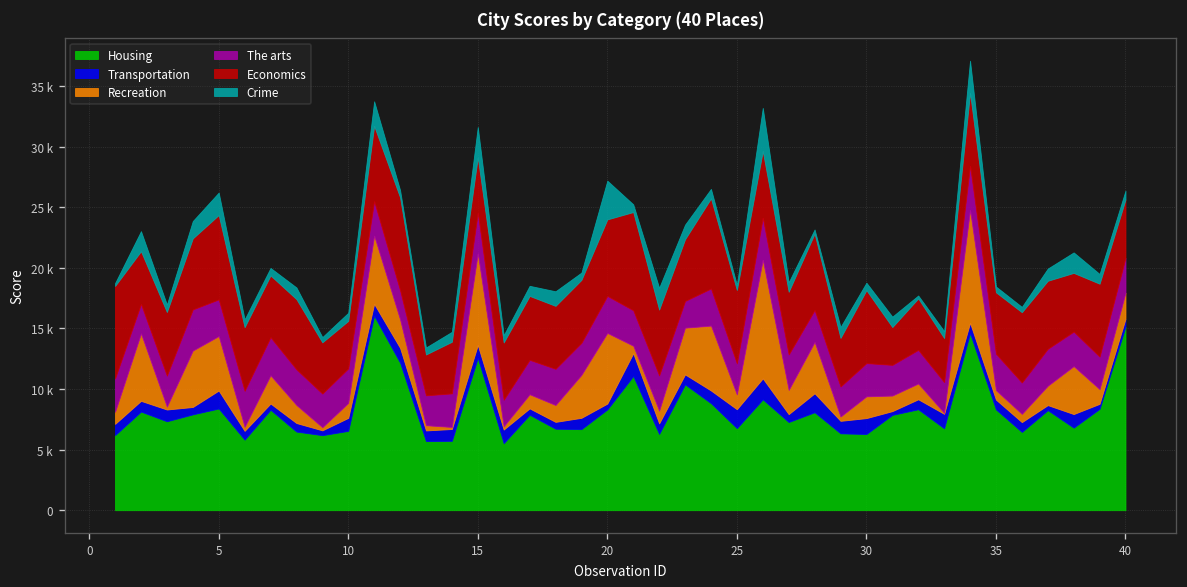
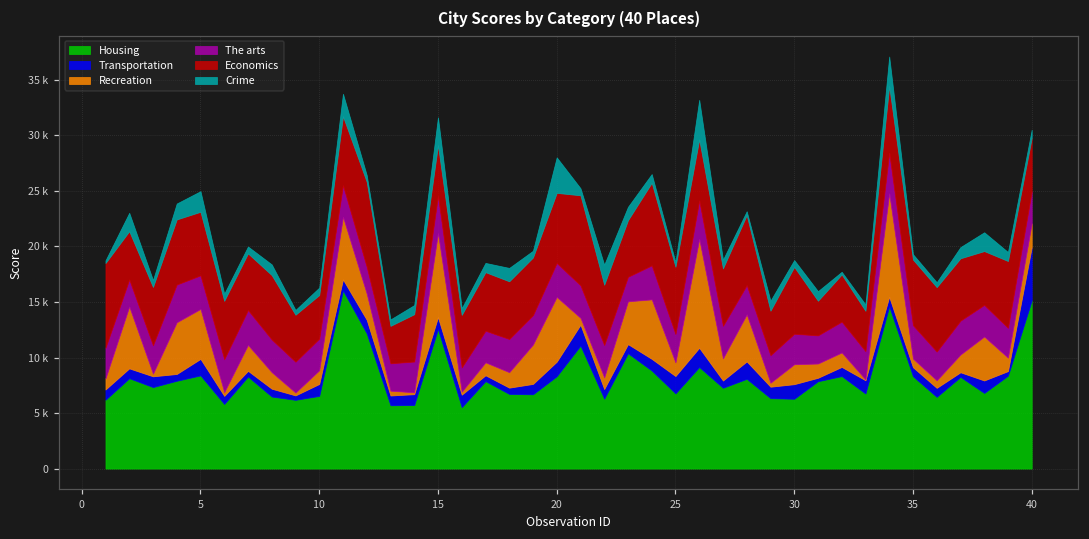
  {
    "Housing": {
      "5": 8400,
      "10": 6500,
      "15": 12600,
      "20": 8300,
      "25": 6800,
      "30": 6300,
      "35": 8300,
      "40": 15100
    },
    "Transportation": {
      "5": 1500,
      "10": 1100,
      "15": 1100,
-     "20": 500,
+     "20": 1300,
      "25": 1600,
      "30": 1300,
      "35": 800,
-     "40": 700
+     "40": 4800
    },
    "Recreation": {
      "5": 4500,
      "10": 1200,
      "15": 7600,
      "20": 5800,
      "25": 1200,
      "30": 1800,
      "35": 800,
      "40": 2200
    },
    "The arts": {
      "5": 3000,
      "10": 2900,
      "15": 3300,
      "20": 3100,
      "25": 2600,
      "30": 2700,
      "35": 3000,
      "40": 2900
    },
    "Economics": {
-     "5": 7000,
+     "5": 5700,
      "10": 3900,
      "15": 4600,
      "20": 6300,
      "25": 6100,
      "30": 6000,
-     "35": 5100,
+     "35": 5900,
      "40": 4800
    },
    "Crime": {
      "5": 1900,
      "10": 700,
      "15": 2500,
      "20": 3200,
      "25": 400,
      "30": 600,
      "35": 500,
      "40": 700
    }
  }
